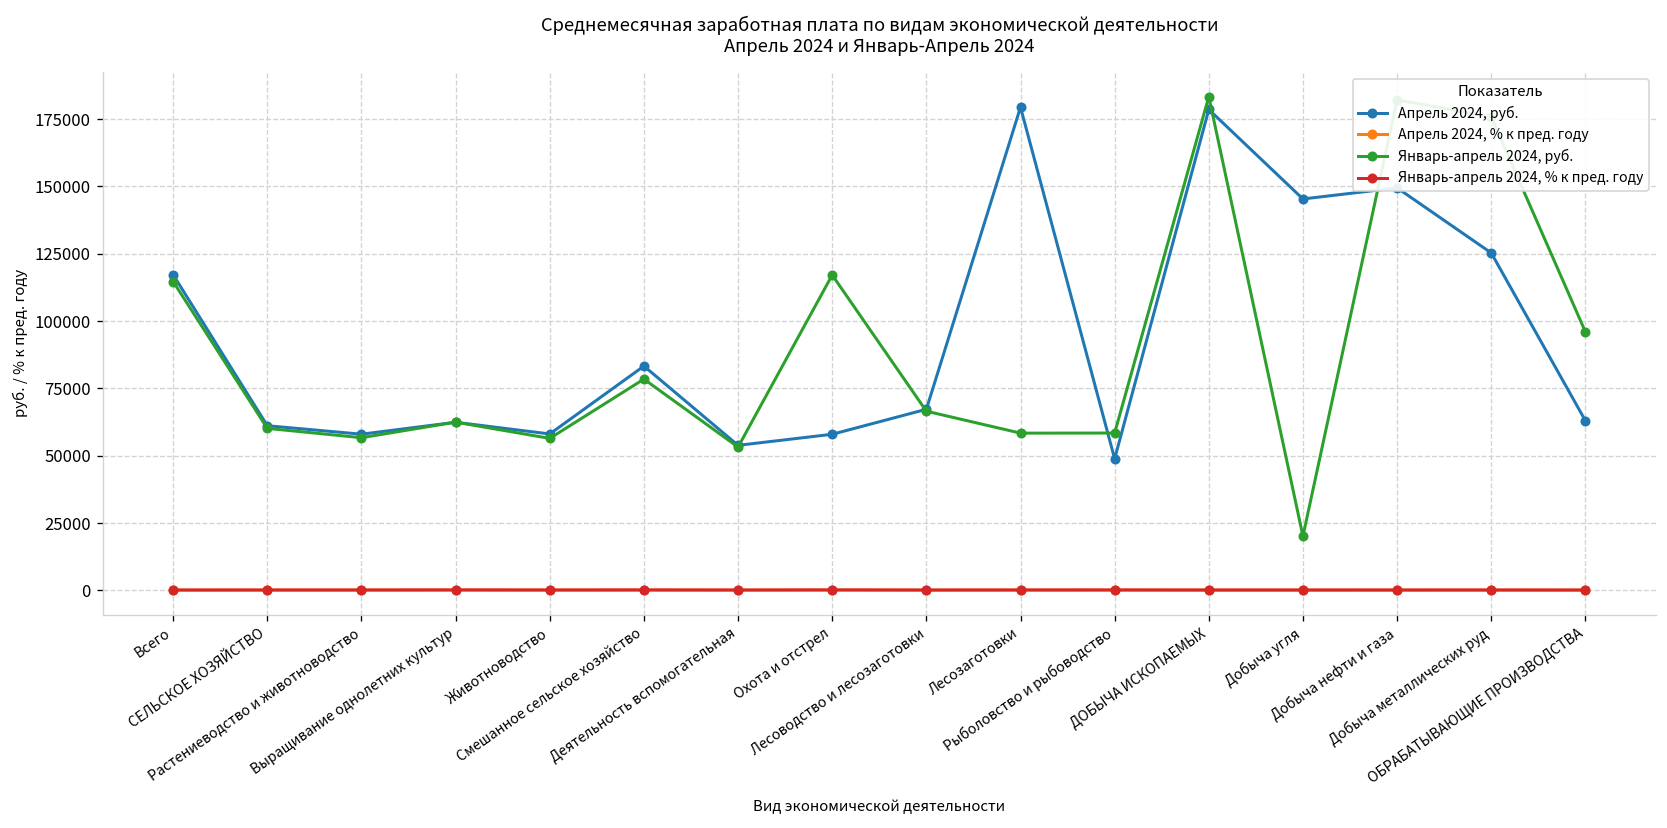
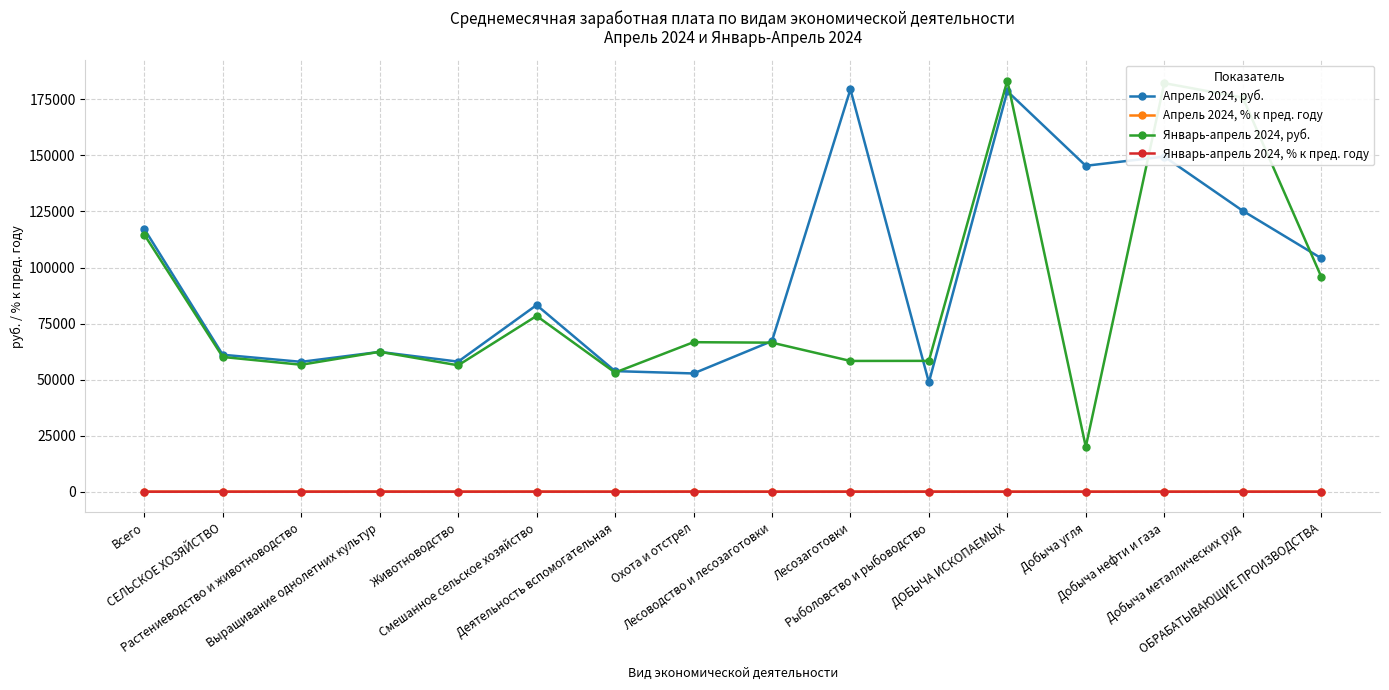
  {
    "Апрель 2024, руб.": {
      "Всего": 117000,
      "Растениеводство и животноводство": 58000,
      "Животноводство": 58000,
      "Смешанное сельское хозяйство": 83000,
-     "Охота и отстрел": 58000,
+     "Охота и отстрел": 53000,
      "Лесозаготовки": 179000,
      "Рыболовство и рыбоводство": 49000,
      "ДОБЫЧА ИСКОПАЕМЫХ": 179000,
      "Добыча угля": 145000,
      "Добыча металлических руд": 125000,
-     "ОБРАБАТЫВАЮЩИЕ ПРОИЗВОДСТВА": 63000
+     "ОБРАБАТЫВАЮЩИЕ ПРОИЗВОДСТВА": 104000
    },
    "Январь-апрель 2024, % к пред. году": {
      "Всего": 0,
      "СЕЛЬСКОЕ ХОЗЯЙСТВО": 0,
      "Растениеводство и животноводство": 0,
      "Выращивание однолетних культур": 0,
      "Животноводство": 0,
      "Смешанное сельское хозяйство": 0,
      "Деятельность вспомогательная": 0,
      "Охота и отстрел": 0,
      "Лесоводство и лесозаготовки": 0,
      "Лесозаготовки": 0,
      "Рыболовство и рыбоводство": 0,
      "ДОБЫЧА ИСКОПАЕМЫХ": 0,
      "Добыча угля": 0,
      "Добыча нефти и газа": 0,
      "Добыча металлических руд": 0,
      "ОБРАБАТЫВАЮЩИЕ ПРОИЗВОДСТВА": 0
    },
    "Январь-апрель 2024, руб.": {
      "Всего": 115000,
      "Растениеводство и животноводство": 57000,
      "Животноводство": 56000,
      "Смешанное сельское хозяйство": 78000,
-     "Охота и отстрел": 117000,
+     "Охота и отстрел": 67000,
      "Лесозаготовки": 58000,
      "Рыболовство и рыбоводство": 58000,
      "ДОБЫЧА ИСКОПАЕМЫХ": 183000,
      "Добыча угля": 20000,
      "ОБРАБАТЫВАЮЩИЕ ПРОИЗВОДСТВА": 96000
    }
  }
